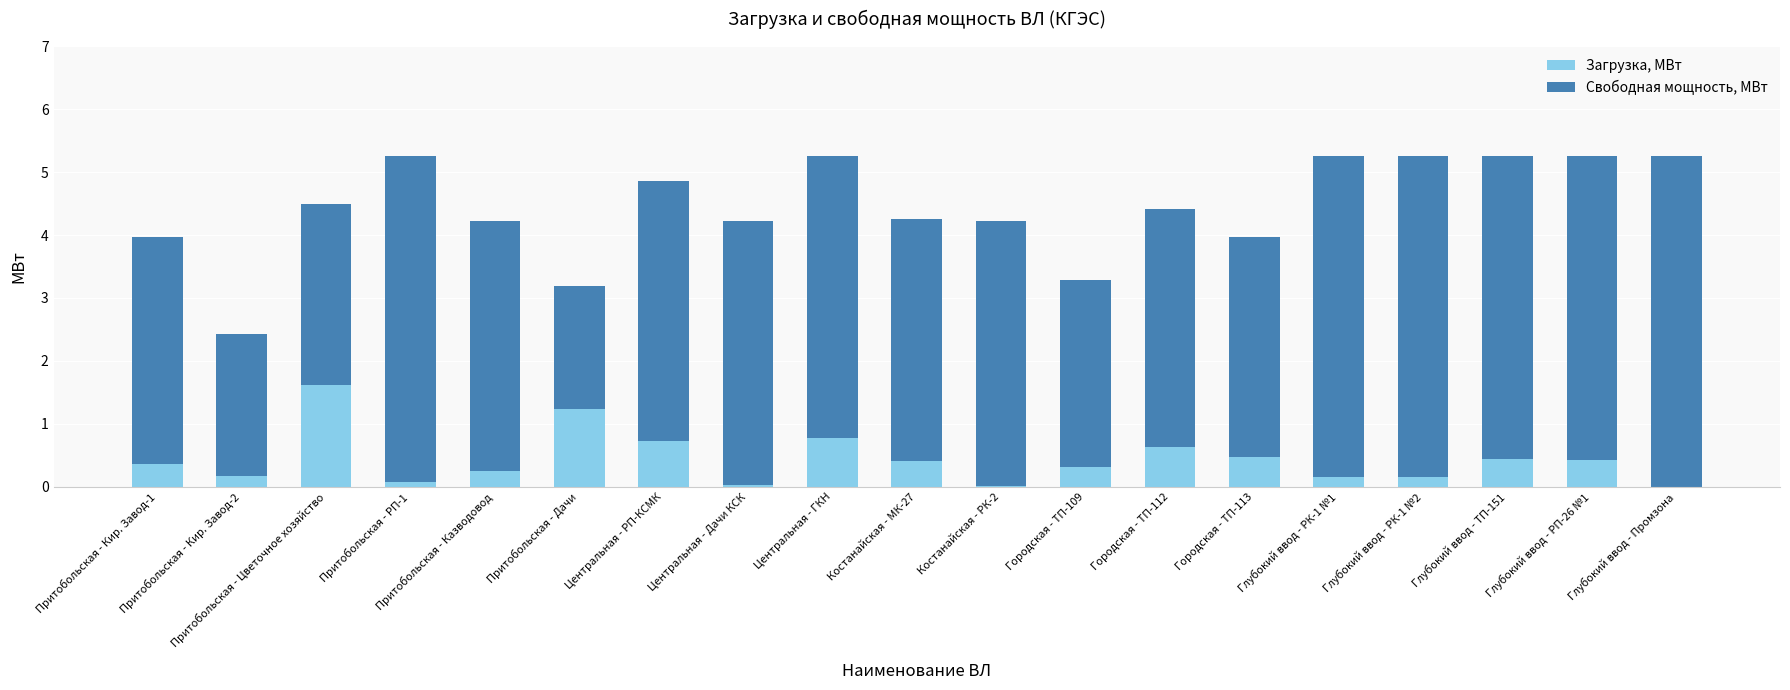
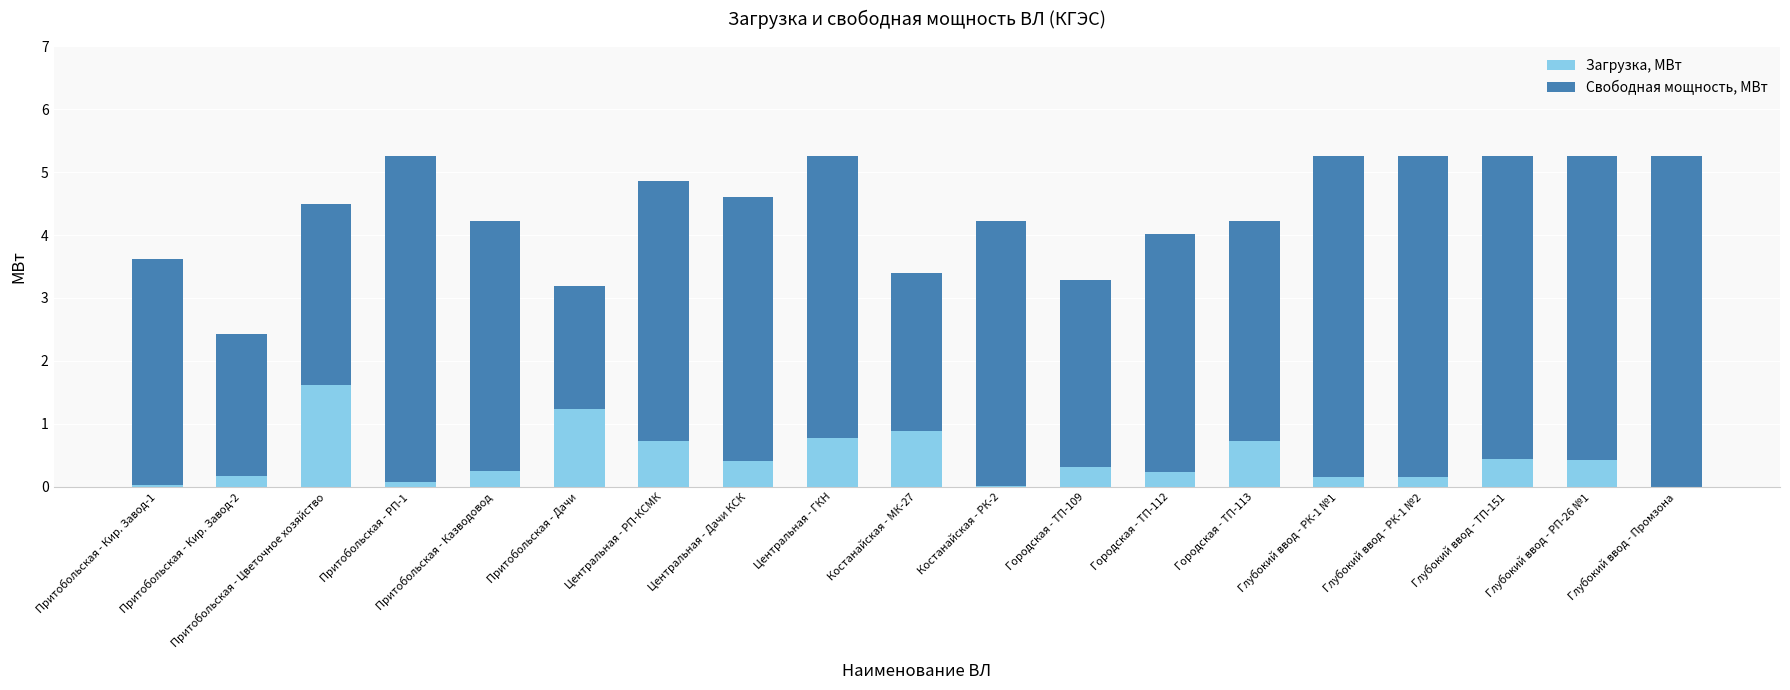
  {
    "Загрузка, МВт": {
-     "Притобольская - Кир. Завод-1": 0.4,
+     "Притобольская - Кир. Завод-1": 0.0,
      "Притобольская - Кир. Завод-2": 0.2,
      "Притобольская - Цветочное хозяйство": 1.6,
      "Притобольская - РП-1": 0.1,
      "Притобольская - Казводовод": 0.3,
      "Притобольская - Дачи": 1.2,
      "Центральная - РП-КСМК": 0.7,
-     "Центральная - Дачи КСК": 0.0,
+     "Центральная - Дачи КСК": 0.4,
      "Центральная - ГКН": 0.8,
-     "Костанайская - МК-27": 0.4,
+     "Костанайская - МК-27": 0.9,
      "Городская - ТП-109": 0.3,
-     "Городская - ТП-112": 0.6,
-     "Городская - ТП-113": 0.5,
+     "Городская - ТП-112": 0.2,
+     "Городская - ТП-113": 0.7,
      "Глубокий ввод - РК-1 №1": 0.2,
      "Глубокий ввод - РК-1 №2": 0.2,
      "Глубокий ввод - ТП-151": 0.5,
      "Глубокий ввод - РП-26 №1": 0.4,
      "Глубокий ввод - Промзона": 0.0
    },
    "Свободная мощность, МВт": {
      "Притобольская - Кир. Завод-1": 3.6,
      "Притобольская - Кир. Завод-2": 2.3,
      "Притобольская - Цветочное хозяйство": 2.9,
      "Притобольская - РП-1": 5.2,
      "Притобольская - Казводовод": 4.0,
      "Притобольская - Дачи": 1.9,
      "Центральная - РП-КСМК": 4.1,
      "Центральная - Дачи КСК": 4.2,
      "Центральная - ГКН": 4.5,
-     "Костанайская - МК-27": 3.9,
+     "Костанайская - МК-27": 2.5,
      "Костанайская - РК-2": 4.2,
      "Городская - ТП-109": 3.0,
      "Городская - ТП-112": 3.8,
      "Городская - ТП-113": 3.5,
      "Глубокий ввод - РК-1 №1": 5.1,
      "Глубокий ввод - РК-1 №2": 5.1,
      "Глубокий ввод - ТП-151": 4.8,
      "Глубокий ввод - РП-26 №1": 4.8,
      "Глубокий ввод - Промзона": 5.3
    }
  }
